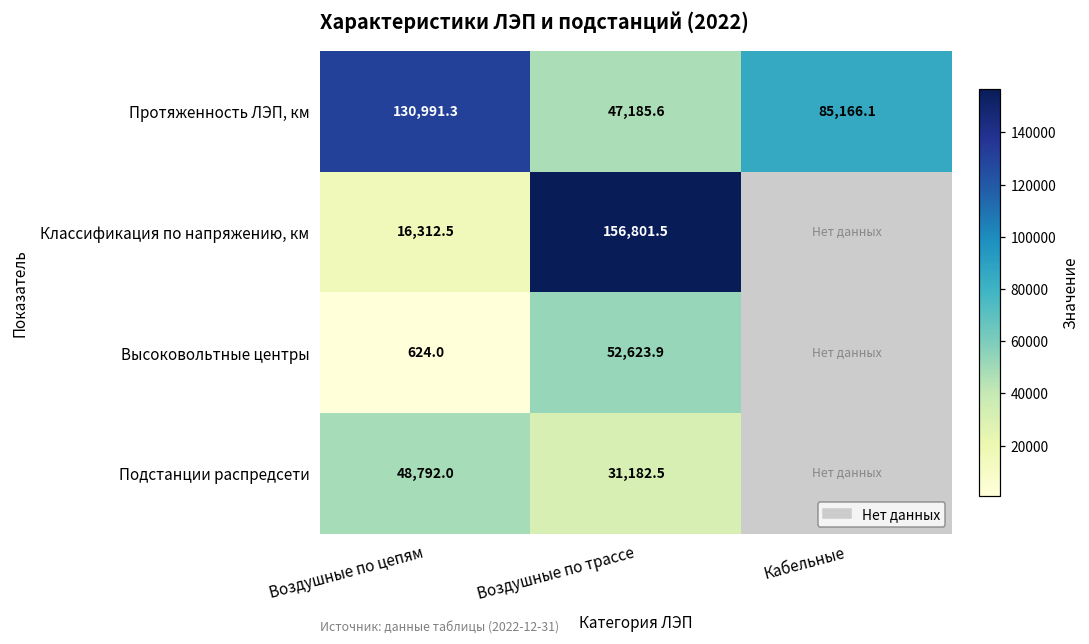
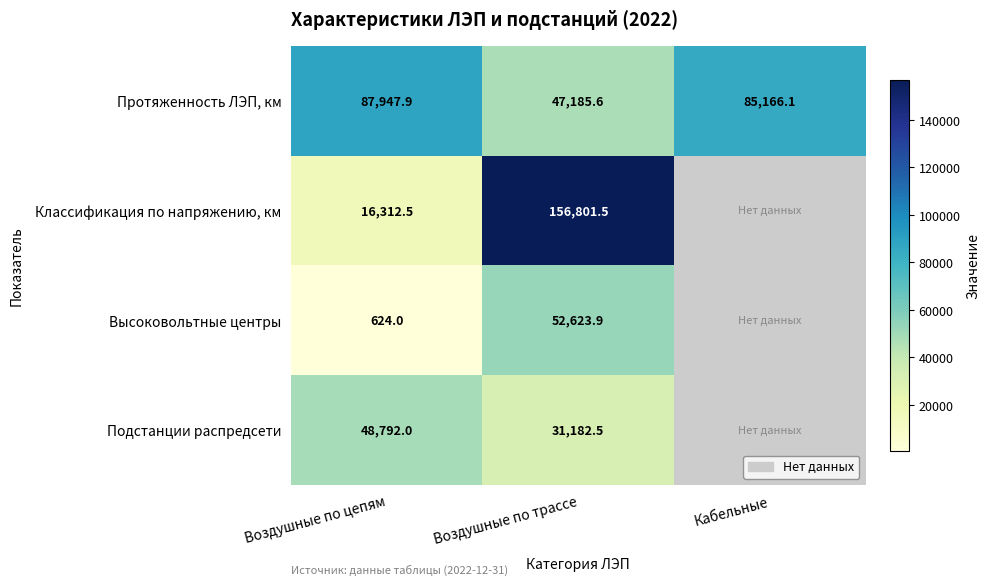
  {
    "Протяженность ЛЭП, км": {
-     "Воздушные по цепям": "130,991.3",
+     "Воздушные по цепям": "87,947.9",
      "Воздушные по трассе": "47,185.6",
      "Кабельные": "85,166.1"
    },
    "Классификация по напряжению, км": {
      "Воздушные по цепям": "16,312.5",
      "Воздушные по трассе": "156,801.5"
    },
    "Высоковольтные центры": {
      "Воздушные по цепям": "624.0",
      "Воздушные по трассе": "52,623.9"
    },
    "Подстанции распредсети": {
      "Воздушные по цепям": "48,792.0",
      "Воздушные по трассе": "31,182.5"
    }
  }
